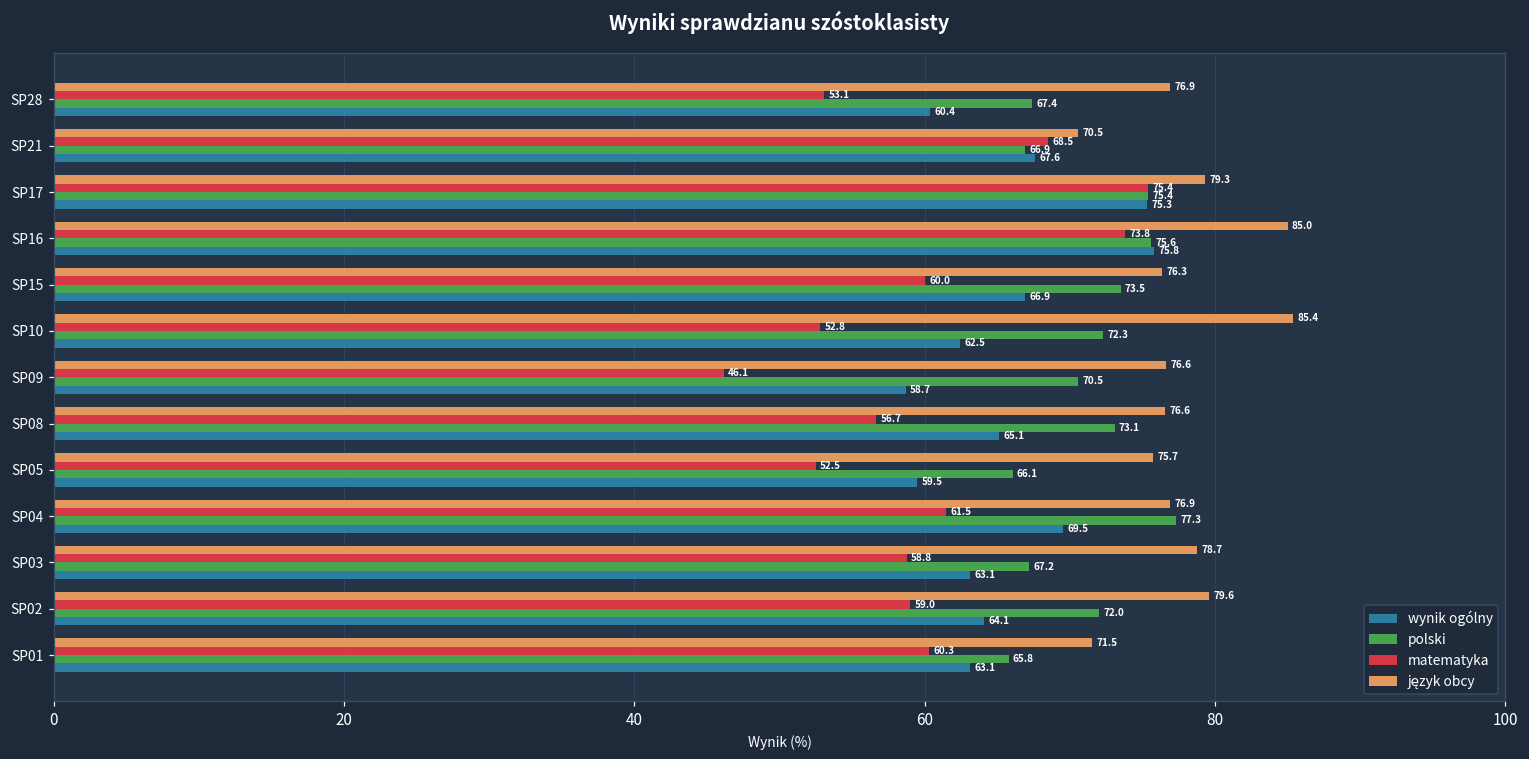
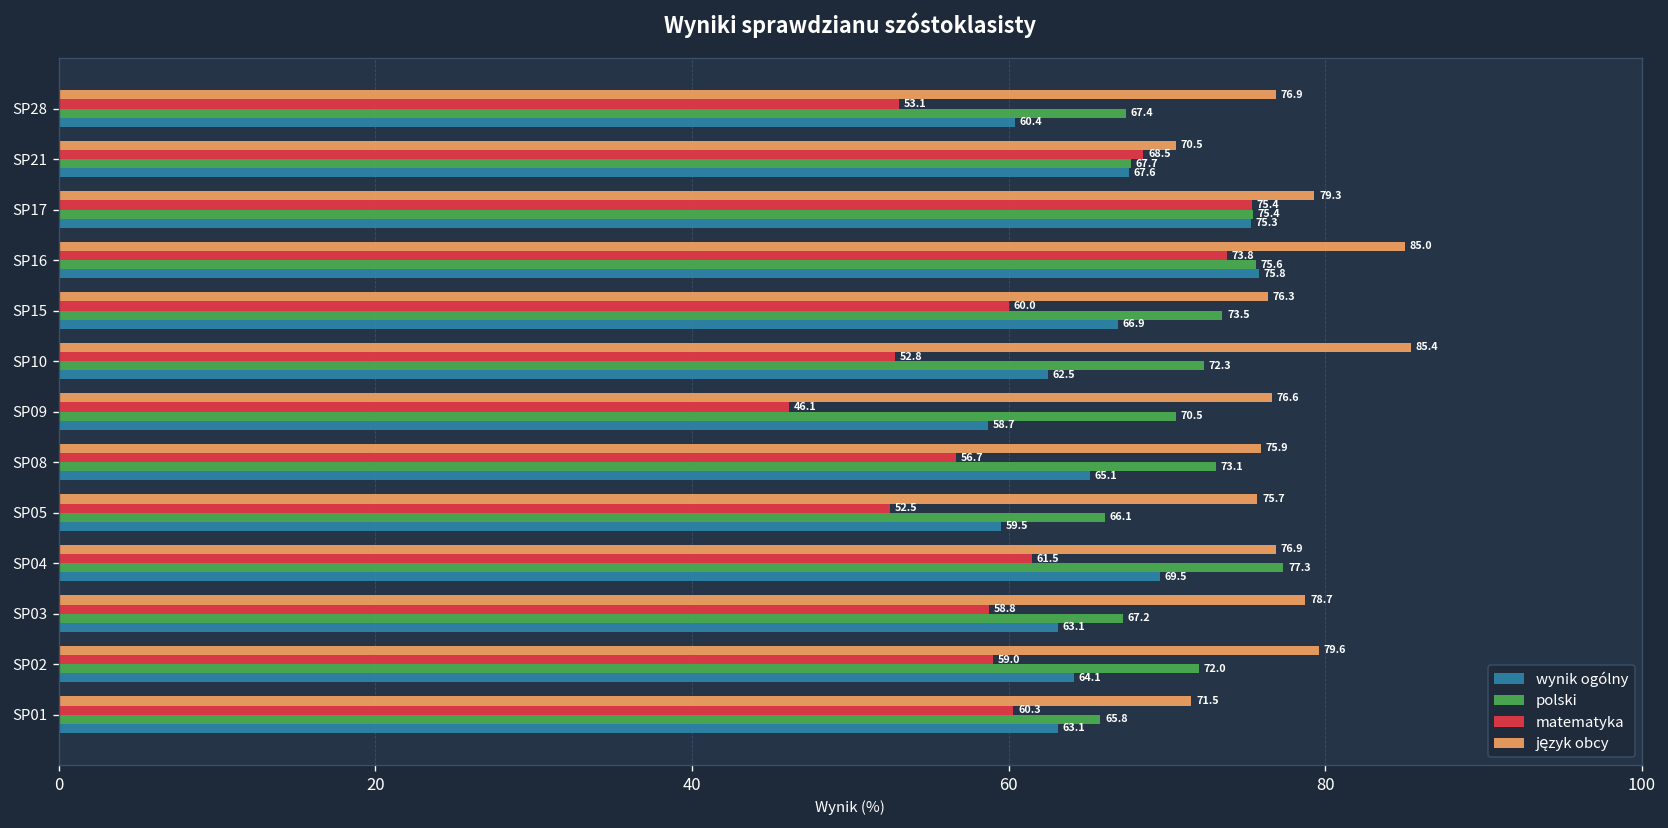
  {
    "wynik ogólny": {
      "SP28": 60.4,
      "SP21": 67.6,
      "SP17": 75.3,
      "SP16": 75.8,
      "SP15": 66.9,
      "SP10": 62.5,
      "SP09": 58.7,
      "SP08": 65.1,
      "SP05": 59.5,
      "SP04": 69.5,
      "SP03": 63.1,
      "SP02": 64.1,
      "SP01": 63.1
    },
    "polski": {
      "SP28": 67.4,
-     "SP21": 66.9,
+     "SP21": 67.7,
      "SP16": 75.6,
      "SP15": 73.5,
      "SP10": 72.3,
      "SP09": 70.5,
      "SP08": 73.1,
      "SP05": 66.1,
      "SP04": 77.3,
      "SP03": 67.2,
      "SP02": 72.0,
      "SP01": 65.8
    },
    "matematyka": {
      "SP28": 53.1,
      "SP21": 68.5,
      "SP16": 73.8,
      "SP15": 60.0,
      "SP10": 52.8,
      "SP09": 46.1,
      "SP08": 56.7,
      "SP05": 52.5,
      "SP04": 61.5,
      "SP03": 58.8,
      "SP02": 59.0,
      "SP01": 60.3
    },
    "język obcy": {
      "SP28": 76.9,
      "SP21": 70.5,
      "SP17": 79.3,
      "SP16": 85.0,
      "SP15": 76.3,
      "SP10": 85.4,
      "SP09": 76.6,
-     "SP08": 76.6,
+     "SP08": 75.9,
      "SP05": 75.7,
      "SP04": 76.9,
      "SP03": 78.7,
      "SP02": 79.6,
      "SP01": 71.5
    }
  }
